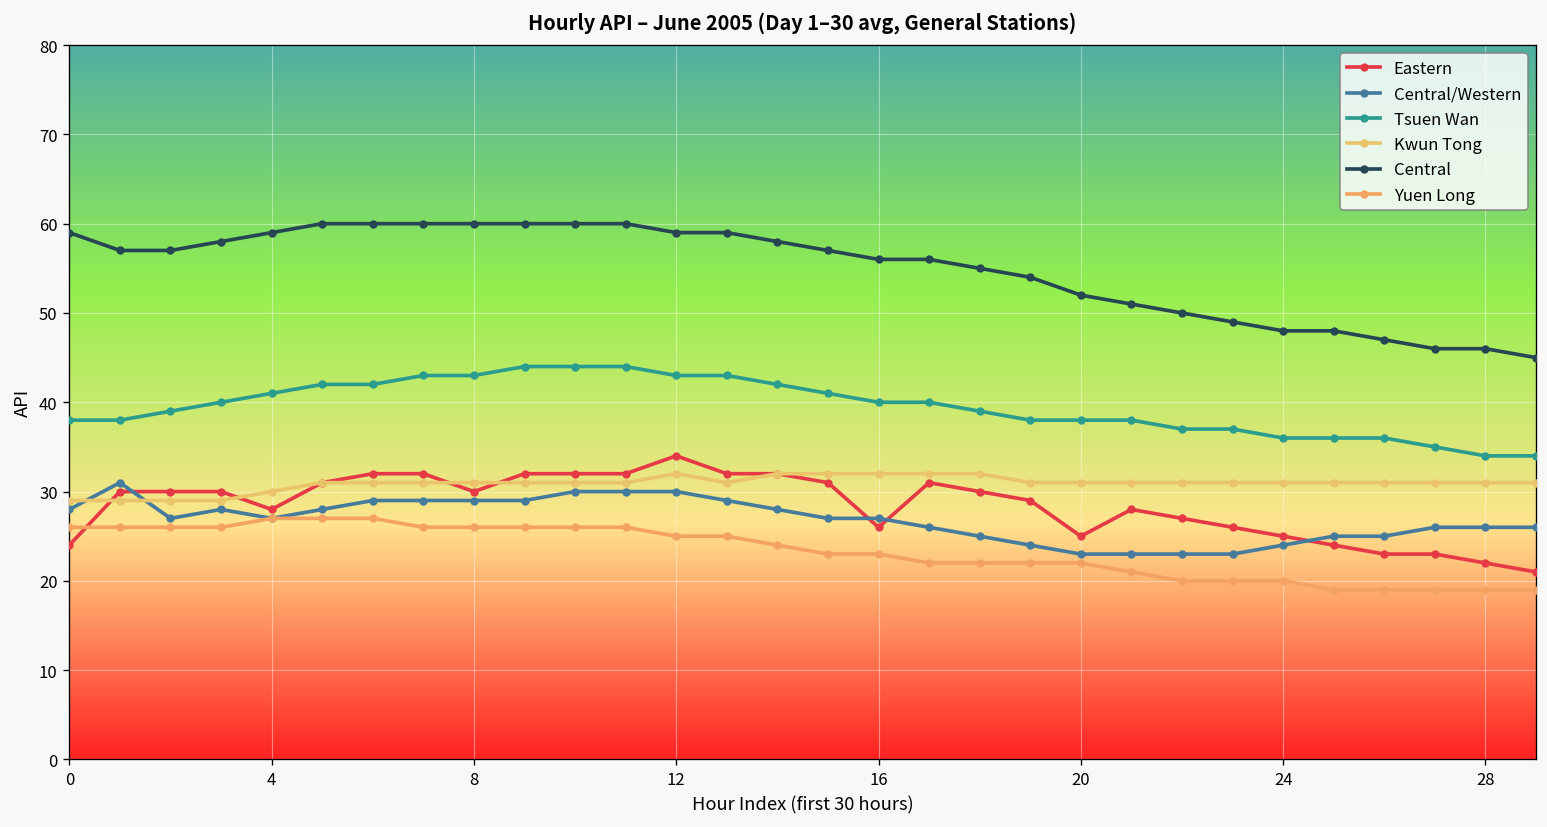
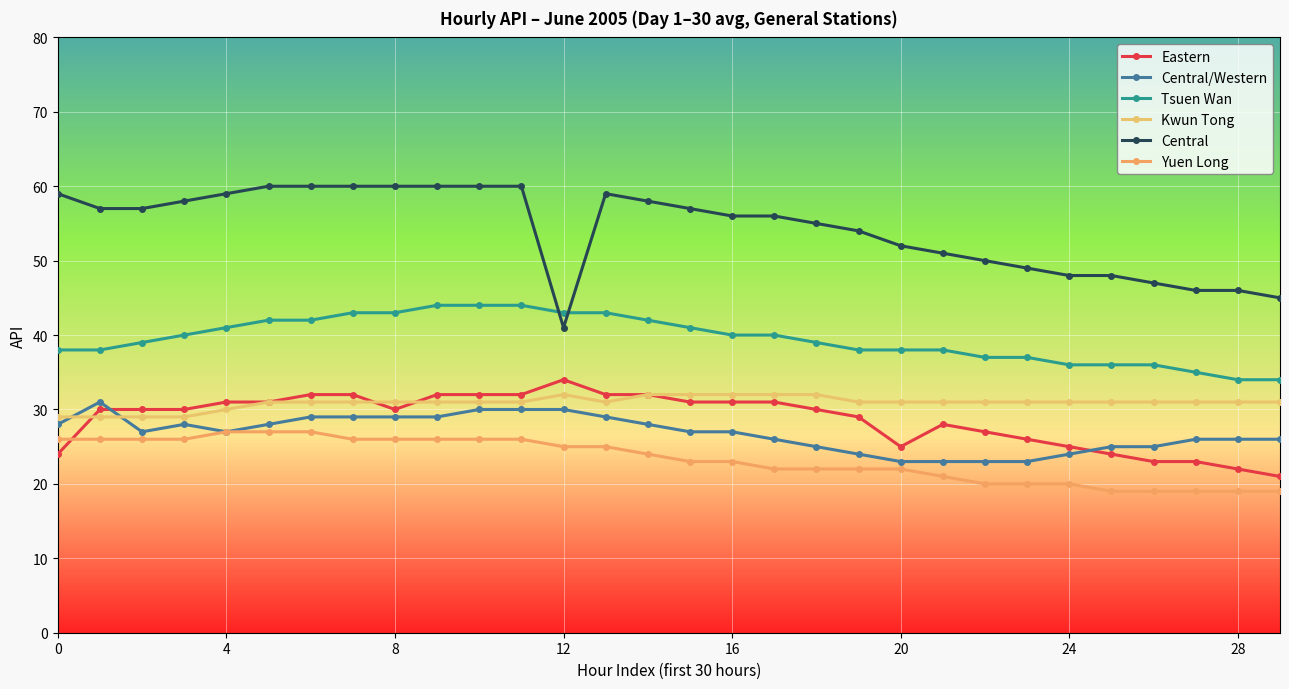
  {
    "Eastern": {
      "0": 24,
-     "4": 28,
+     "4": 31,
      "8": 30,
      "12": 34,
-     "16": 26,
+     "16": 31,
      "20": 25,
      "24": 25,
      "28": 22
    },
    "Central": {
      "0": 59,
      "4": 59,
      "8": 60,
-     "12": 59,
+     "12": 41,
      "16": 56,
      "20": 52,
      "24": 48,
      "28": 46
    }
  }
